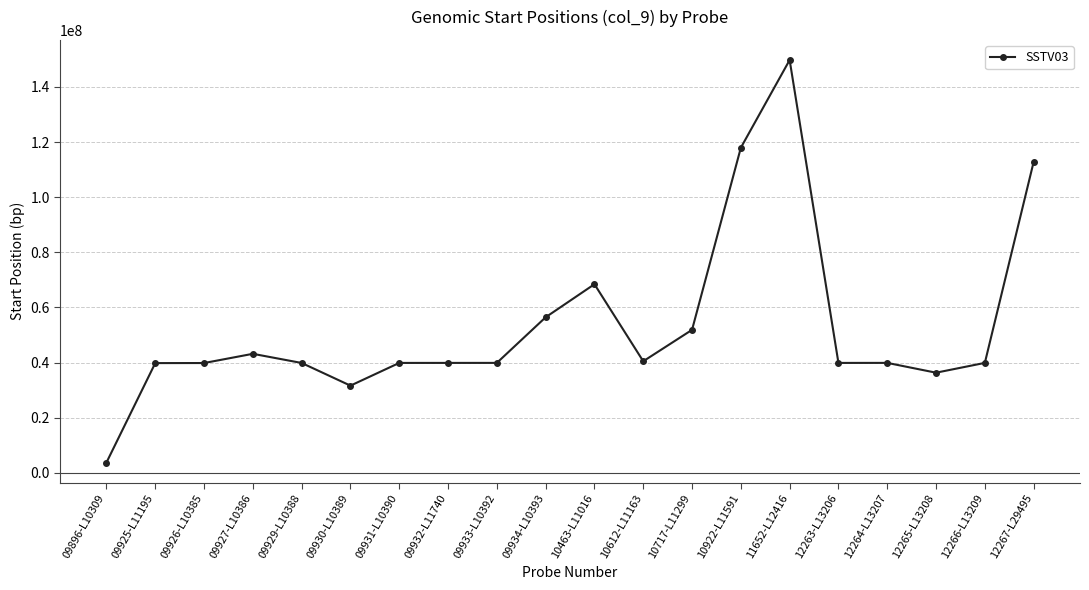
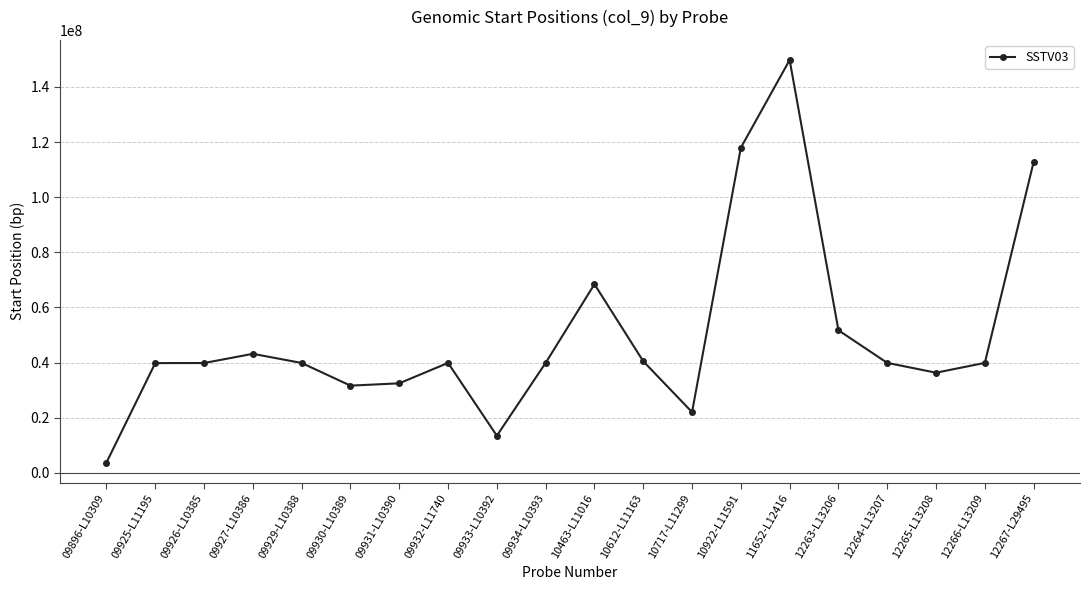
  {
    "09896-L10309": 4000000,
    "09925-L11195": 40000000,
    "09926-L10385": 40000000,
    "09927-L10386": 43000000,
    "09929-L10388": 40000000,
    "09930-L10389": 32000000,
-   "09931-L10390": 40000000,
+   "09931-L10390": 32000000,
    "09932-L11740": 40000000,
-   "09933-L10392": 40000000,
-   "09934-L10393": 56000000,
+   "09933-L10392": 13000000,
+   "09934-L10393": 40000000,
    "10463-L11016": 68000000,
    "10612-L11163": 40000000,
-   "10717-L11299": 52000000,
+   "10717-L11299": 22000000,
    "10922-L11591": 118000000,
    "11652-L12416": 150000000,
-   "12263-L13206": 40000000,
+   "12263-L13206": 52000000,
    "12264-L13207": 40000000,
    "12265-L13208": 36000000,
    "12266-L13209": 40000000,
    "12267-L29495": 113000000
  }
